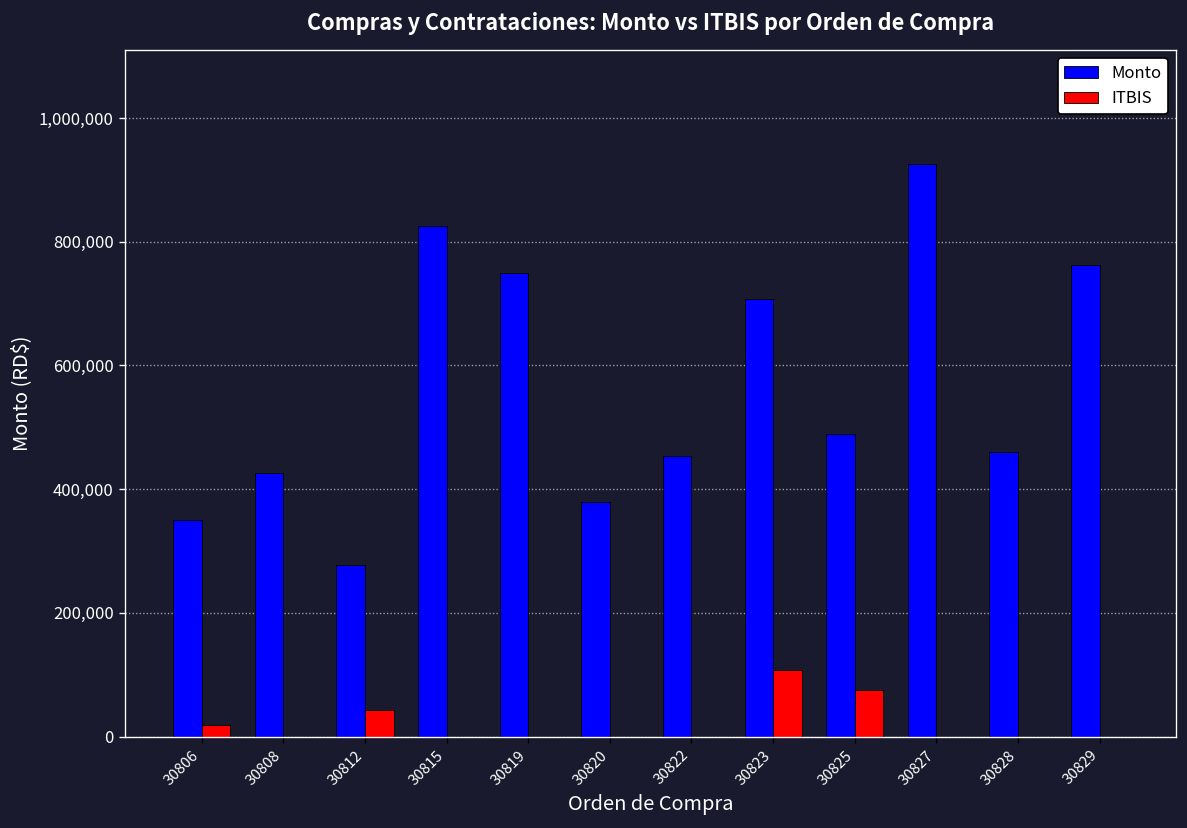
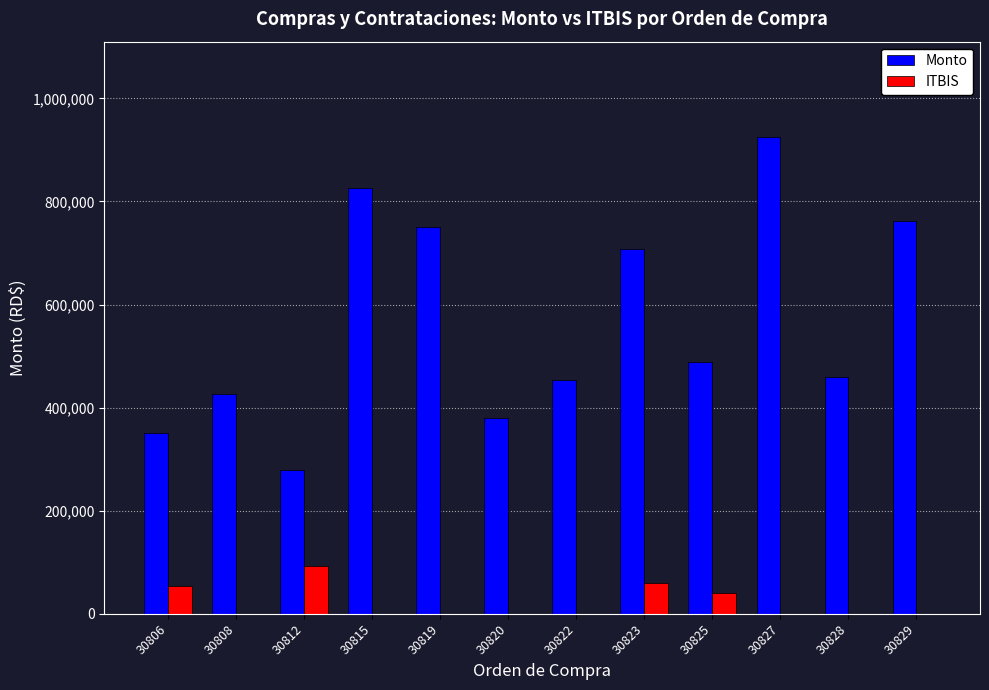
  {
    "Monto": {
      "30806": "350,000",
      "30808": "430,000",
      "30812": "280,000",
      "30815": "830,000",
      "30819": "750,000",
      "30820": "380,000",
      "30822": "450,000",
      "30823": "710,000",
      "30825": "490,000",
      "30827": "930,000",
      "30828": "460,000",
      "30829": "760,000"
    },
    "ITBIS": {
-     "30806": "20,000",
+     "30806": "50,000",
      "30808": "0",
-     "30812": "40,000",
+     "30812": "90,000",
      "30815": "0",
      "30819": "0",
      "30820": "0",
      "30822": "0",
-     "30823": "110,000",
-     "30825": "70,000",
+     "30823": "60,000",
+     "30825": "40,000",
      "30827": "0",
      "30828": "0",
      "30829": "0"
    }
  }
